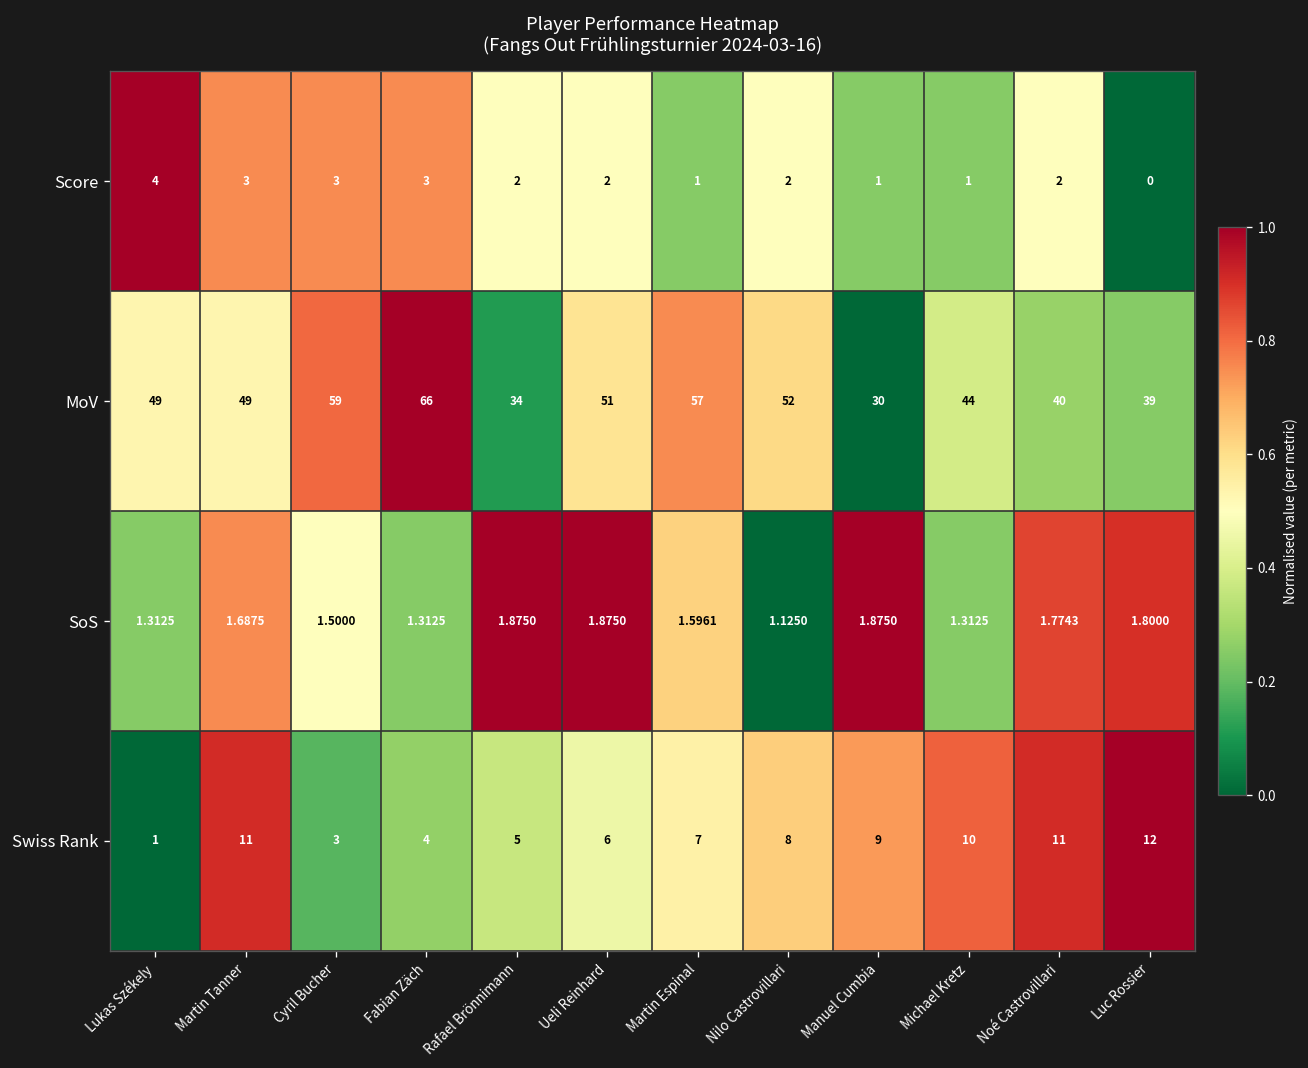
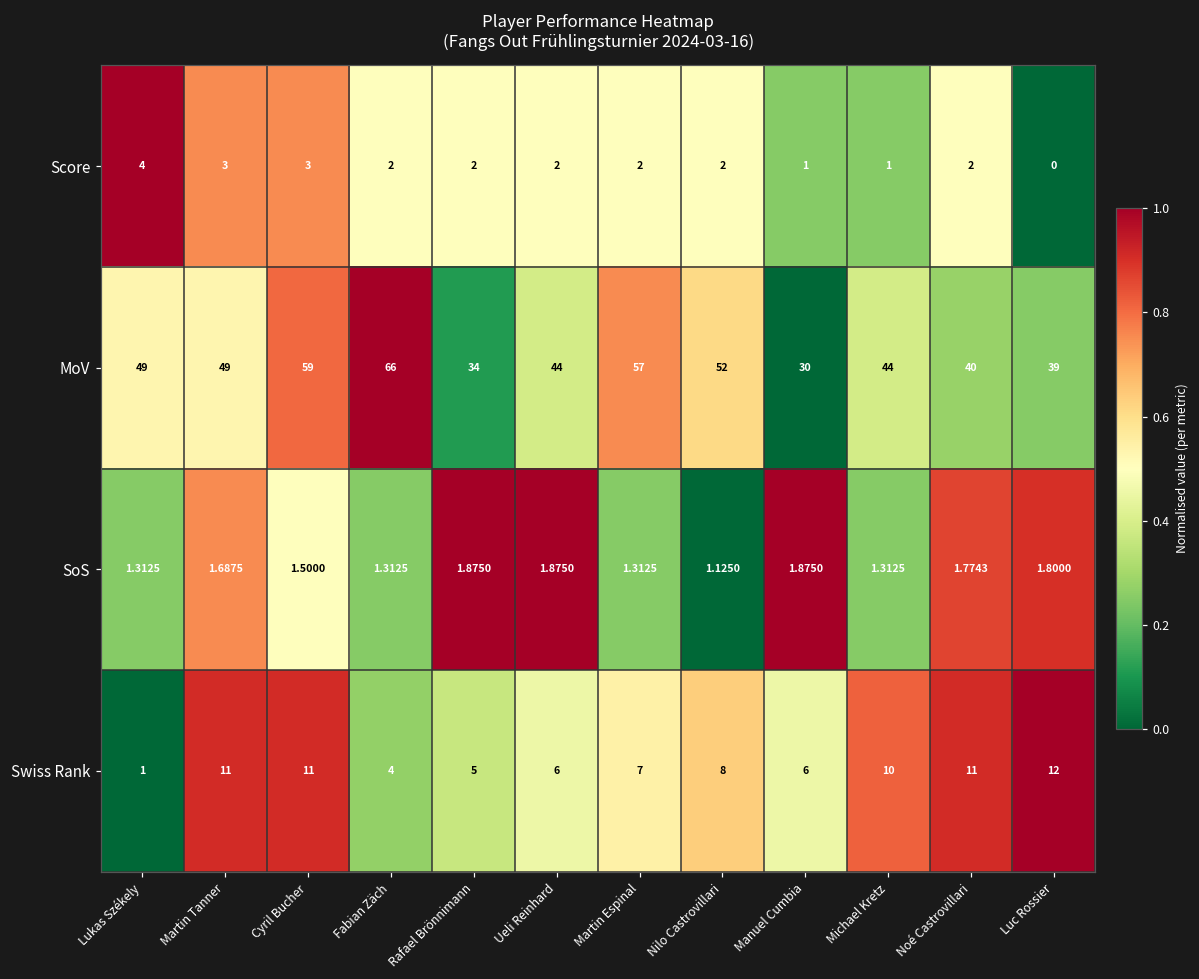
  {
    "Score": {
      "Lukas Székely": 4,
      "Martin Tanner": 3,
      "Cyril Bucher": 3,
-     "Fabian Zäch": 3,
+     "Fabian Zäch": 2,
      "Rafael Brönnimann": 2,
      "Ueli Reinhard": 2,
-     "Martin Espinal": 1,
+     "Martin Espinal": 2,
      "Nilo Castrovillari": 2,
      "Manuel Cumbia": 1,
      "Michael Kretz": 1,
      "Noé Castrovillari": 2,
      "Luc Rossier": 0
    },
    "MoV": {
      "Lukas Székely": 49,
      "Martin Tanner": 49,
      "Cyril Bucher": 59,
      "Fabian Zäch": 66,
      "Rafael Brönnimann": 34,
-     "Ueli Reinhard": 51,
+     "Ueli Reinhard": 44,
      "Martin Espinal": 57,
      "Nilo Castrovillari": 52,
      "Manuel Cumbia": 30,
      "Michael Kretz": 44,
      "Noé Castrovillari": 40,
      "Luc Rossier": 39
    },
    "SoS": {
      "Lukas Székely": 1.3125,
      "Martin Tanner": 1.6875,
      "Cyril Bucher": 1.5000,
      "Fabian Zäch": 1.3125,
      "Rafael Brönnimann": 1.8750,
      "Ueli Reinhard": 1.8750,
-     "Martin Espinal": 1.5961,
+     "Martin Espinal": 1.3125,
      "Nilo Castrovillari": 1.1250,
      "Manuel Cumbia": 1.8750,
      "Michael Kretz": 1.3125,
      "Noé Castrovillari": 1.7743,
      "Luc Rossier": 1.8000
    },
    "Swiss Rank": {
      "Lukas Székely": 1,
      "Martin Tanner": 11,
-     "Cyril Bucher": 3,
+     "Cyril Bucher": 11,
      "Fabian Zäch": 4,
      "Rafael Brönnimann": 5,
      "Ueli Reinhard": 6,
      "Martin Espinal": 7,
      "Nilo Castrovillari": 8,
-     "Manuel Cumbia": 9,
+     "Manuel Cumbia": 6,
      "Michael Kretz": 10,
      "Noé Castrovillari": 11,
      "Luc Rossier": 12
    }
  }
